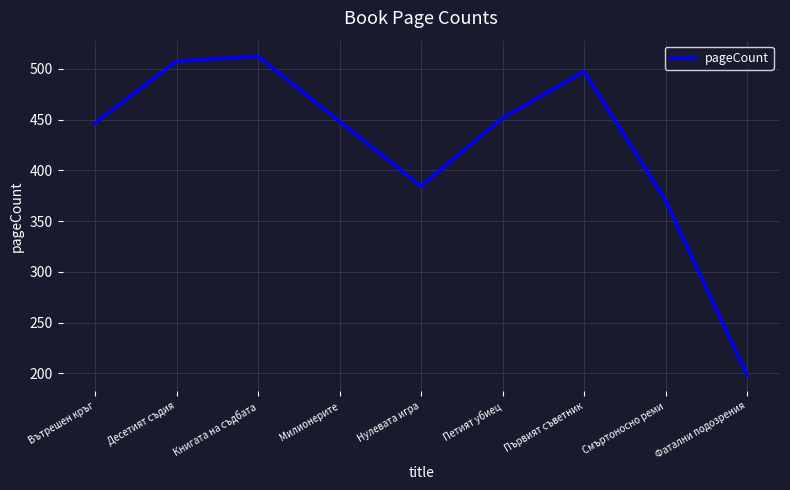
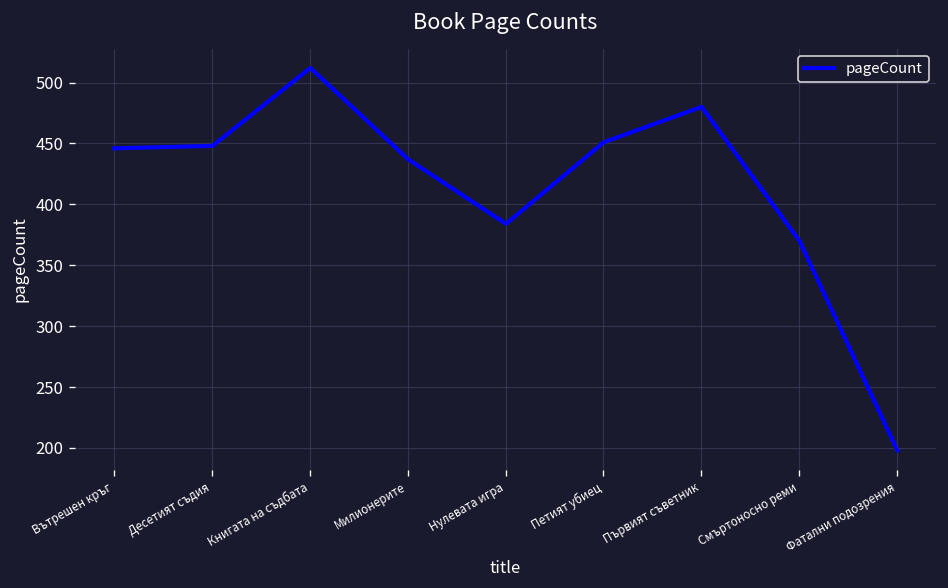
  {
    "Вътрешен кръг": 446,
-   "Десетият съдия": 507,
+   "Десетият съдия": 448,
    "Книгата на съдбата": 512,
-   "Милионерите": 448,
+   "Милионерите": 437,
    "Нулевата игра": 384,
    "Петият убиец": 451,
-   "Първият съветник": 497,
+   "Първият съветник": 480,
    "Смъртоносно реми": 370,
    "Фатални подозрения": 198
  }
